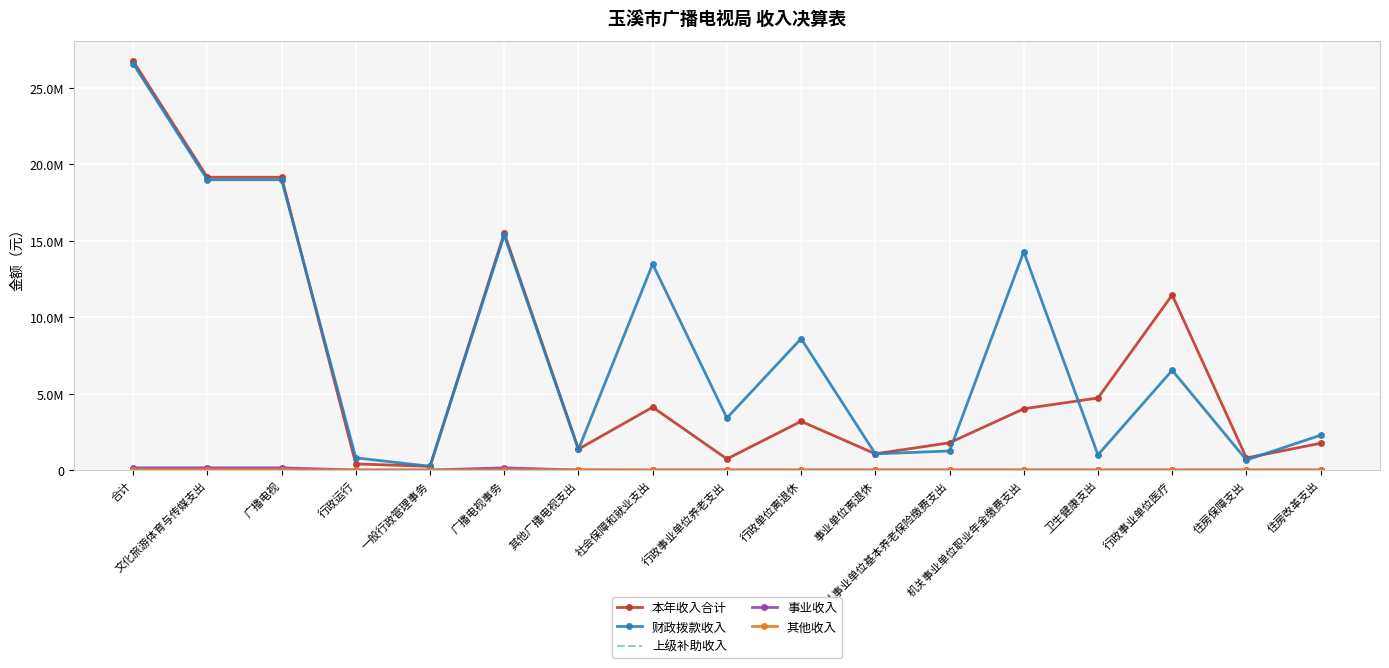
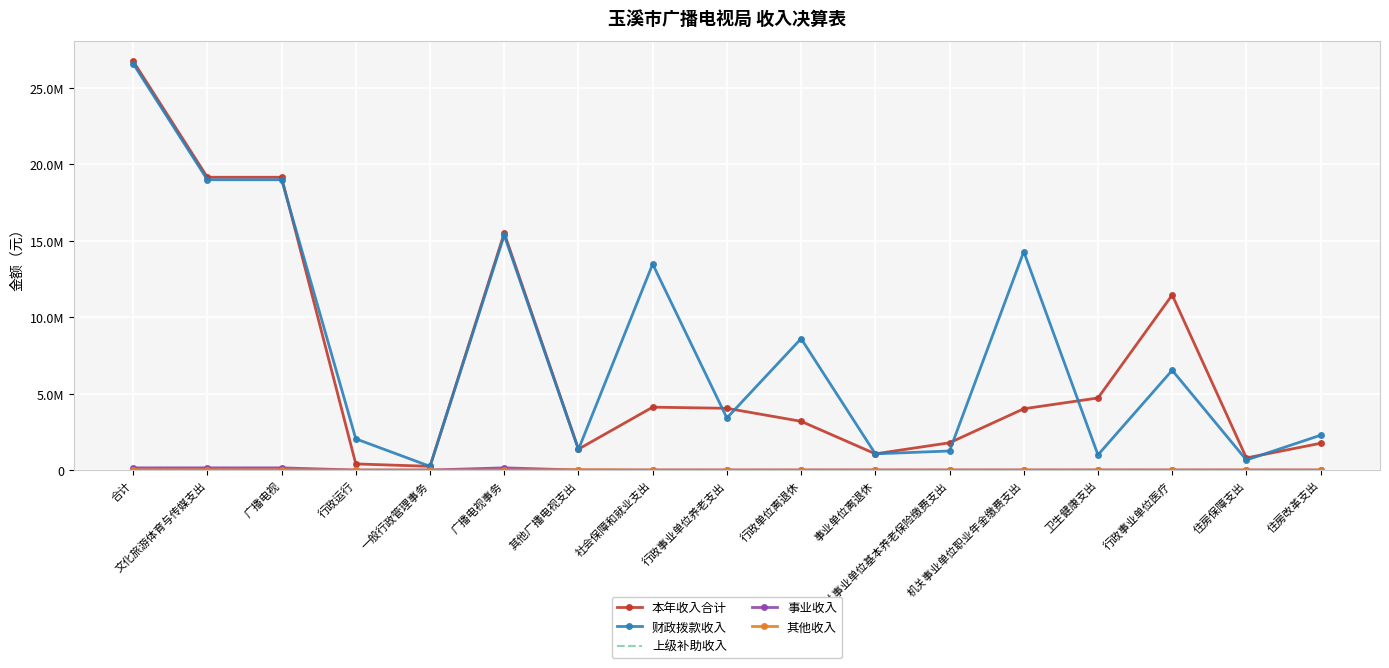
  {
    "本年收入合计": {
      "行政运行": 400000,
      "社会保障和就业支出": 4100000,
-     "行政事业单位养老支出": 700000,
+     "行政事业单位养老支出": 4000000,
      "行政单位离退休": 3200000,
      "机关事业单位基本养老保险缴费支出": 1800000,
      "机关事业单位职业年金缴费支出": 4000000,
      "卫生健康支出": 4700000,
      "行政事业单位医疗": 11400000,
      "住房改革支出": 1700000
    },
    "财政拨款收入": {
-     "行政运行": 800000,
+     "行政运行": 2000000,
      "社会保障和就业支出": 13500000,
      "行政事业单位养老支出": 3400000,
      "行政单位离退休": 8600000,
      "机关事业单位基本养老保险缴费支出": 1200000,
      "机关事业单位职业年金缴费支出": 14300000,
      "卫生健康支出": 1000000,
      "行政事业单位医疗": 6500000,
      "住房改革支出": 2300000
    }
  }
